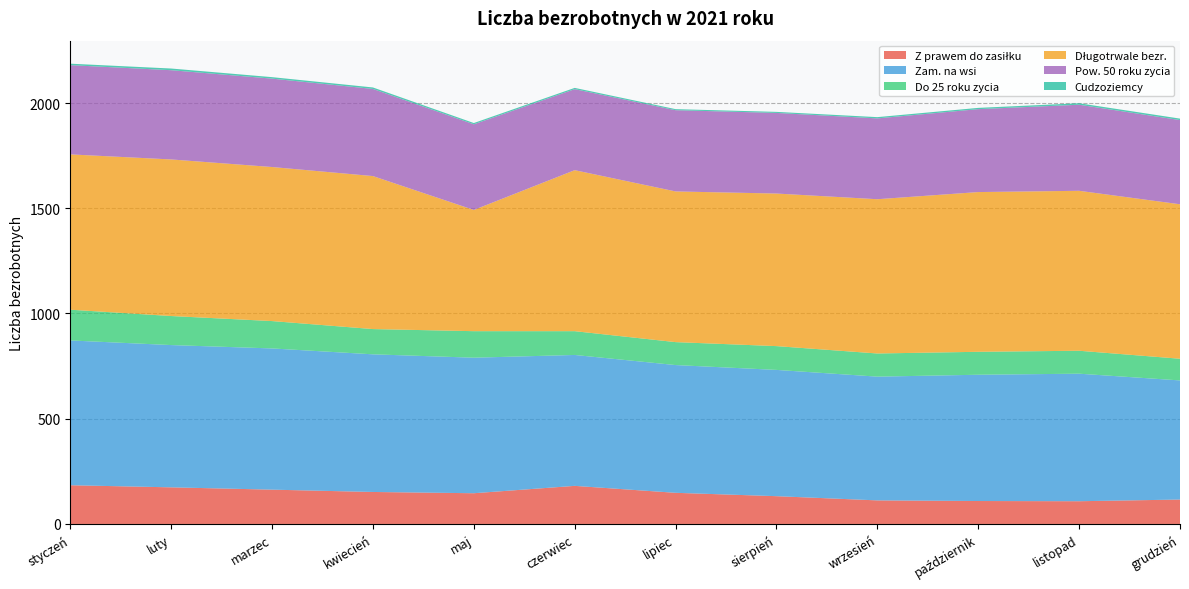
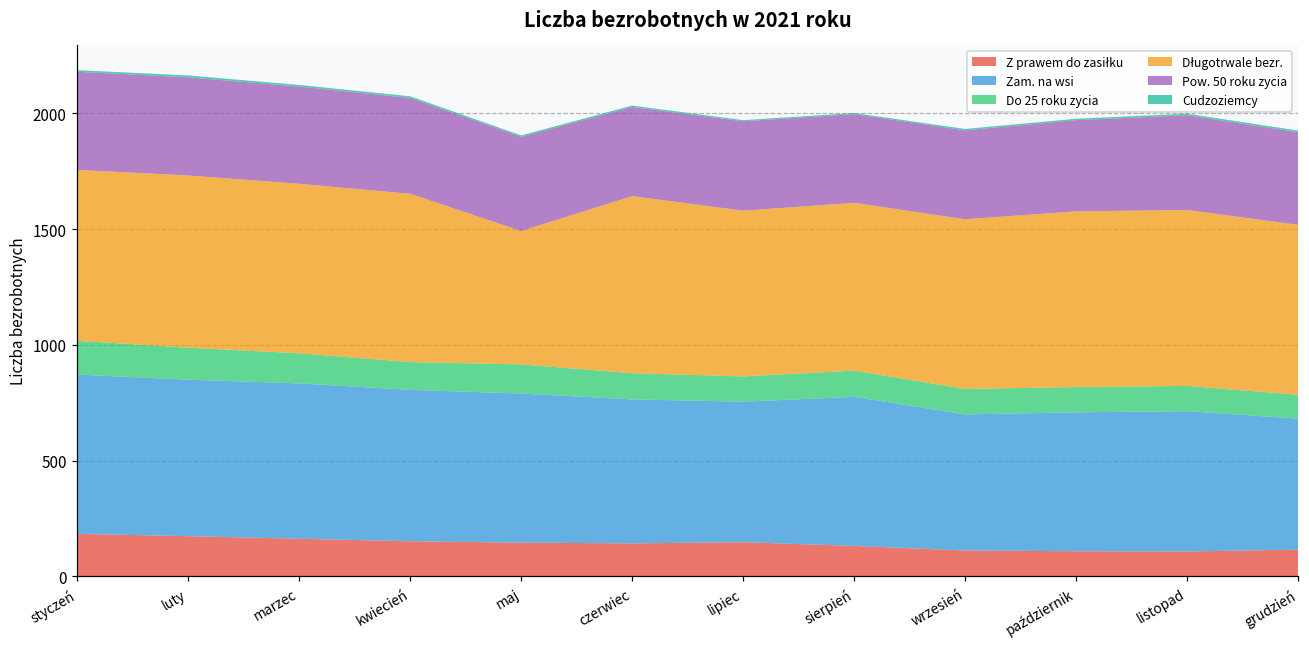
  {
    "Z prawem do zasiłku": {
      "styczeń": 180,
      "luty": 170,
      "marzec": 160,
      "kwiecień": 150,
      "maj": 150,
-     "czerwiec": 180,
+     "czerwiec": 140,
      "lipiec": 150,
      "sierpień": 130,
      "wrzesień": 110,
      "październik": 110,
      "listopad": 110,
      "grudzień": 120
    },
    "Zam. na wsi": {
      "styczeń": 690,
      "luty": 680,
      "marzec": 670,
      "kwiecień": 650,
      "maj": 640,
      "czerwiec": 620,
      "lipiec": 610,
-     "sierpień": 600,
+     "sierpień": 640,
      "wrzesień": 590,
      "październik": 600,
      "listopad": 610,
      "grudzień": 570
    },
    "Długotrwale bezr.": {
      "styczeń": 740,
      "luty": 740,
      "marzec": 730,
      "kwiecień": 730,
      "maj": 580,
      "czerwiec": 770,
      "lipiec": 720,
      "sierpień": 730,
      "wrzesień": 730,
      "październik": 760,
      "listopad": 760,
      "grudzień": 730
    }
  }
